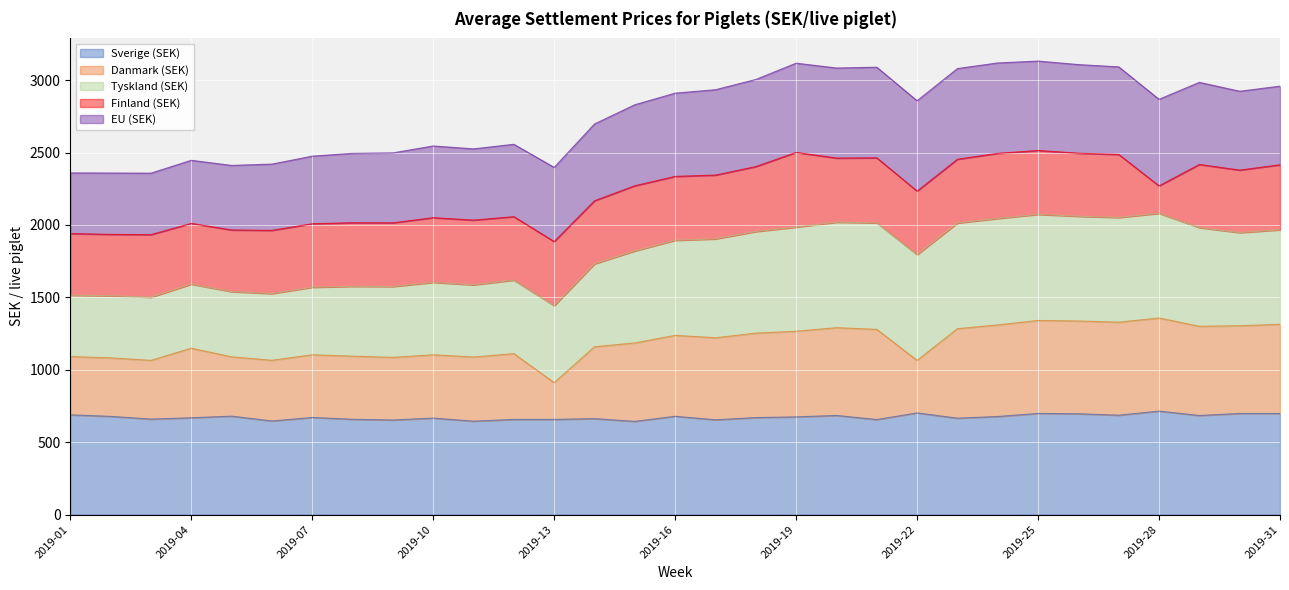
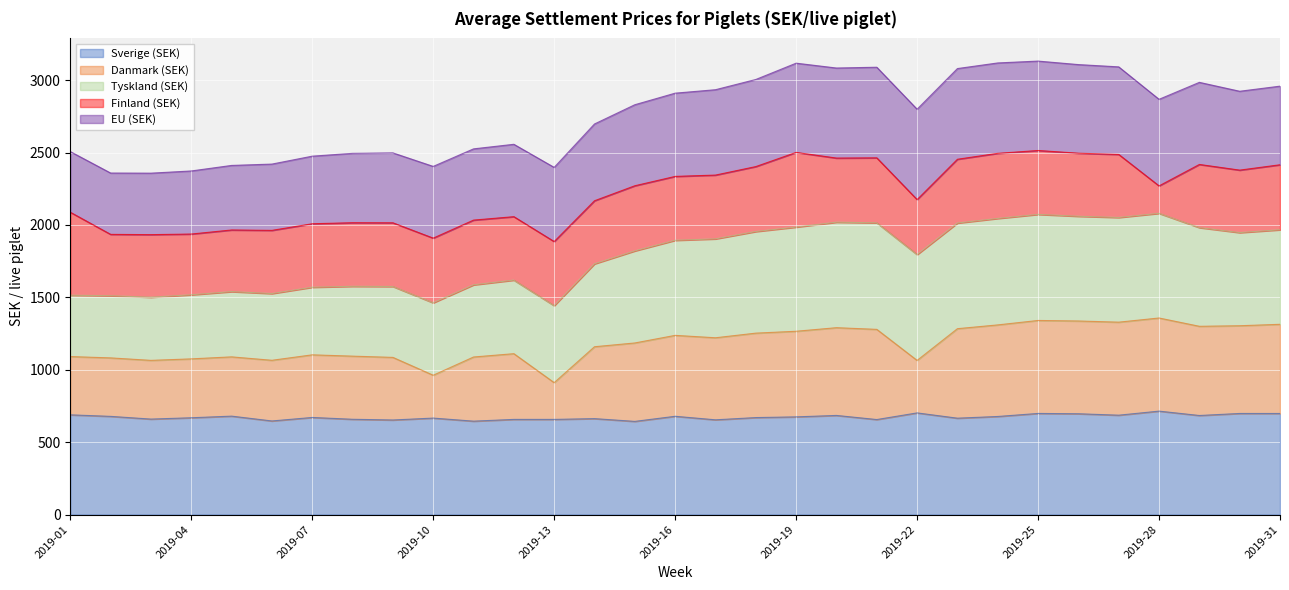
  {
    "Danmark (SEK)": {
      "2019-01": 400,
-     "2019-04": 480,
+     "2019-04": 410,
      "2019-07": 430,
-     "2019-10": 440,
+     "2019-10": 300,
      "2019-13": 250,
      "2019-16": 560,
      "2019-19": 590,
      "2019-22": 360,
      "2019-25": 640,
      "2019-28": 640,
      "2019-31": 620
    },
    "Tyskland (SEK)": {
      "2019-01": 420,
      "2019-04": 440,
      "2019-07": 470,
      "2019-10": 500,
      "2019-13": 530,
      "2019-16": 660,
      "2019-19": 720,
      "2019-22": 730,
      "2019-25": 730,
      "2019-28": 720,
      "2019-31": 650
    },
    "Finland (SEK)": {
-     "2019-01": 430,
+     "2019-01": 570,
      "2019-04": 420,
      "2019-07": 440,
      "2019-10": 450,
      "2019-13": 440,
      "2019-16": 440,
      "2019-19": 520,
-     "2019-22": 440,
+     "2019-22": 380,
      "2019-25": 440,
      "2019-28": 190,
      "2019-31": 450
    }
  }
